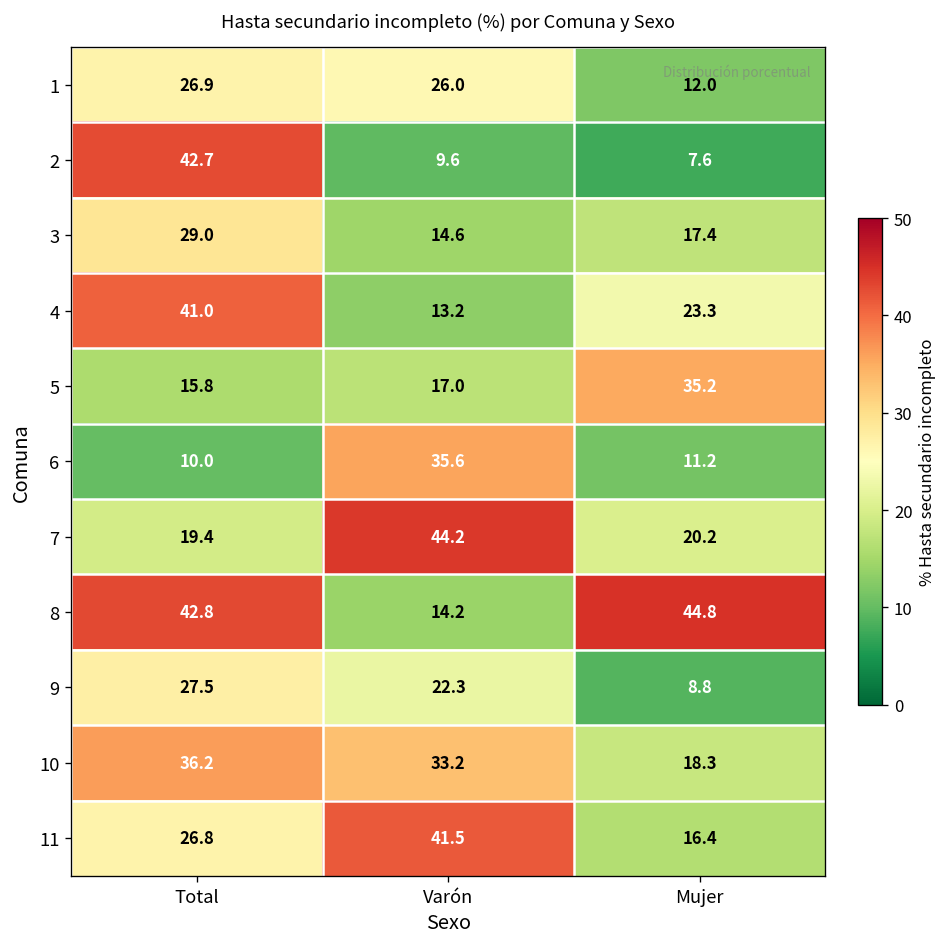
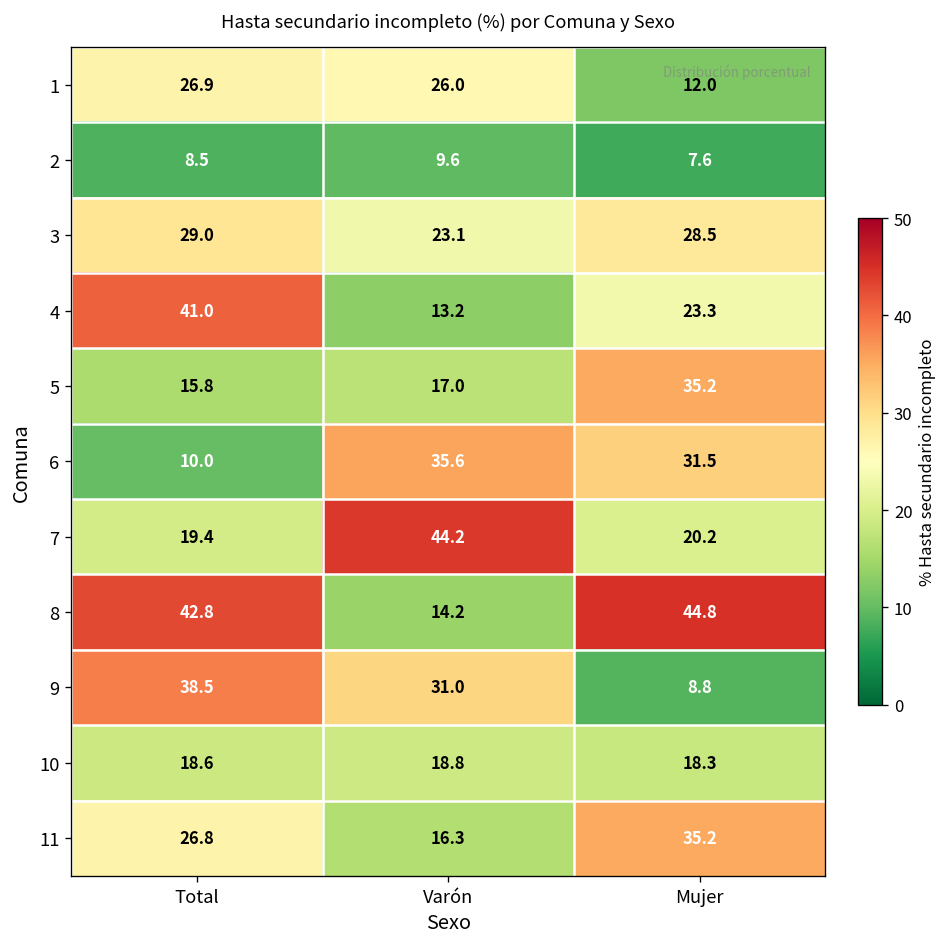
  {
    "1": {
      "Total": 26.9,
      "Varón": 26.0
    },
    "2": {
-     "Total": 42.7,
+     "Total": 8.5,
      "Varón": 9.6,
      "Mujer": 7.6
    },
    "3": {
      "Total": 29.0,
-     "Varón": 14.6,
-     "Mujer": 17.4
+     "Varón": 23.1,
+     "Mujer": 28.5
    },
    "4": {
      "Total": 41.0,
      "Varón": 13.2,
      "Mujer": 23.3
    },
    "5": {
      "Total": 15.8,
      "Varón": 17.0,
      "Mujer": 35.2
    },
    "6": {
      "Total": 10.0,
      "Varón": 35.6,
-     "Mujer": 11.2
+     "Mujer": 31.5
    },
    "7": {
      "Total": 19.4,
      "Varón": 44.2,
      "Mujer": 20.2
    },
    "8": {
      "Total": 42.8,
      "Varón": 14.2,
      "Mujer": 44.8
    },
    "9": {
-     "Total": 27.5,
-     "Varón": 22.3,
+     "Total": 38.5,
+     "Varón": 31.0,
      "Mujer": 8.8
    },
    "10": {
-     "Total": 36.2,
-     "Varón": 33.2,
+     "Total": 18.6,
+     "Varón": 18.8,
      "Mujer": 18.3
    },
    "11": {
      "Total": 26.8,
-     "Varón": 41.5,
-     "Mujer": 16.4
+     "Varón": 16.3,
+     "Mujer": 35.2
    }
  }
